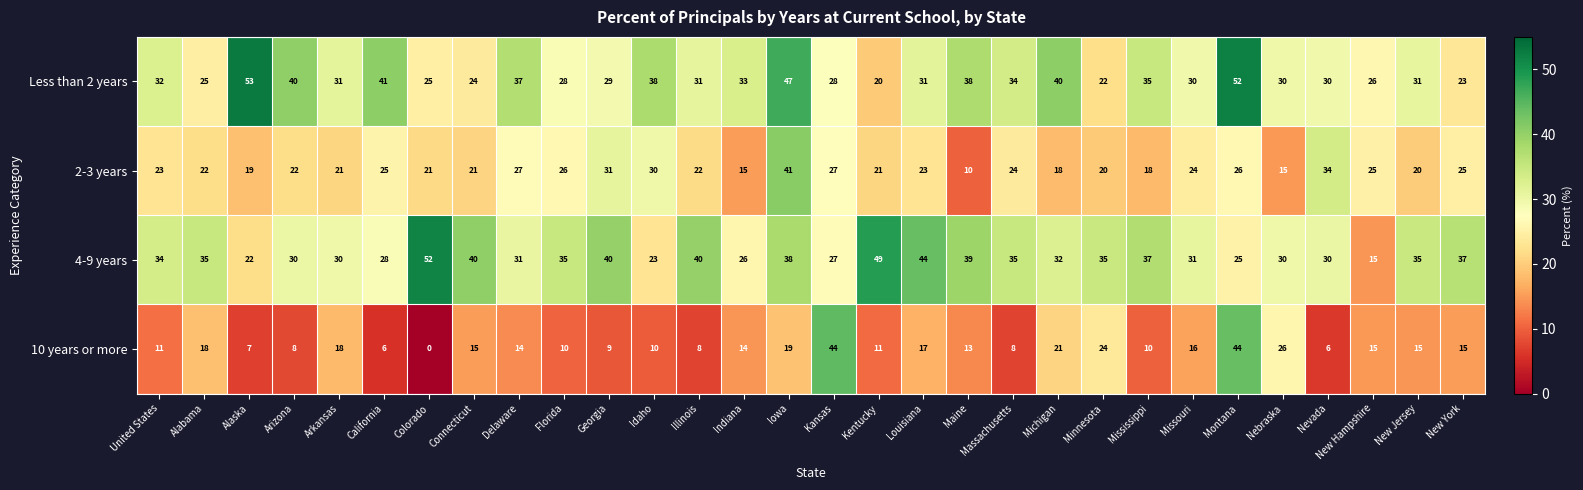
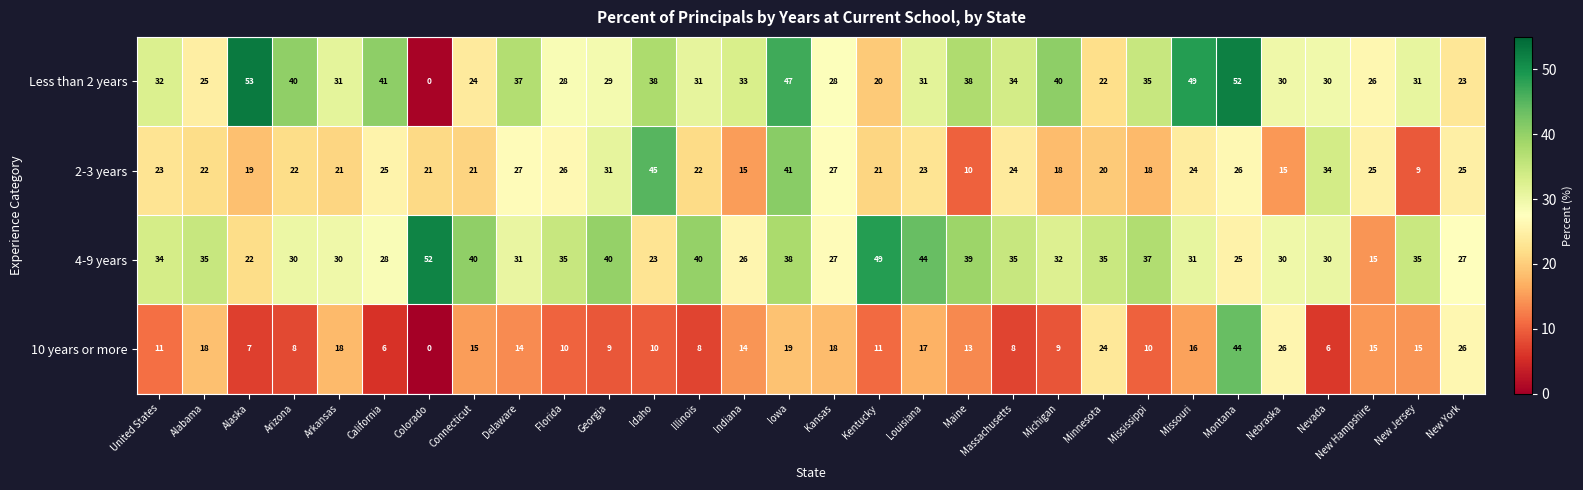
  {
    "Less than 2 years": {
      "United States": 32,
      "Alabama": 25,
      "Alaska": 53,
      "Arizona": 40,
      "Arkansas": 31,
      "California": 41,
-     "Colorado": 25,
+     "Colorado": 0,
      "Connecticut": 24,
      "Delaware": 37,
      "Florida": 28,
      "Georgia": 29,
      "Idaho": 38,
      "Illinois": 31,
      "Indiana": 33,
      "Iowa": 47,
      "Kansas": 28,
      "Kentucky": 20,
      "Louisiana": 31,
      "Maine": 38,
      "Massachusetts": 34,
      "Michigan": 40,
      "Minnesota": 22,
      "Mississippi": 35,
-     "Missouri": 30,
+     "Missouri": 49,
      "Montana": 52,
      "Nebraska": 30,
      "Nevada": 30,
      "New Hampshire": 26,
      "New Jersey": 31,
      "New York": 23
    },
    "2-3 years": {
      "United States": 23,
      "Alabama": 22,
      "Alaska": 19,
      "Arizona": 22,
      "Arkansas": 21,
      "California": 25,
      "Colorado": 21,
      "Connecticut": 21,
      "Delaware": 27,
      "Florida": 26,
      "Georgia": 31,
-     "Idaho": 30,
+     "Idaho": 45,
      "Illinois": 22,
      "Indiana": 15,
      "Iowa": 41,
      "Kansas": 27,
      "Kentucky": 21,
      "Louisiana": 23,
      "Maine": 10,
      "Massachusetts": 24,
      "Michigan": 18,
      "Minnesota": 20,
      "Mississippi": 18,
      "Missouri": 24,
      "Montana": 26,
      "Nebraska": 15,
      "Nevada": 34,
      "New Hampshire": 25,
-     "New Jersey": 20,
+     "New Jersey": 9,
      "New York": 25
    },
    "4-9 years": {
      "United States": 34,
      "Alabama": 35,
      "Alaska": 22,
      "Arizona": 30,
      "Arkansas": 30,
      "California": 28,
      "Colorado": 52,
      "Connecticut": 40,
      "Delaware": 31,
      "Florida": 35,
      "Georgia": 40,
      "Idaho": 23,
      "Illinois": 40,
      "Indiana": 26,
      "Iowa": 38,
      "Kansas": 27,
      "Kentucky": 49,
      "Louisiana": 44,
      "Maine": 39,
      "Massachusetts": 35,
      "Michigan": 32,
      "Minnesota": 35,
      "Mississippi": 37,
      "Missouri": 31,
      "Montana": 25,
      "Nebraska": 30,
      "Nevada": 30,
      "New Hampshire": 15,
      "New Jersey": 35,
-     "New York": 37
+     "New York": 27
    },
    "10 years or more": {
      "United States": 11,
      "Alabama": 18,
      "Alaska": 7,
      "Arizona": 8,
      "Arkansas": 18,
      "California": 6,
      "Colorado": 0,
      "Connecticut": 15,
      "Delaware": 14,
      "Florida": 10,
      "Georgia": 9,
      "Idaho": 10,
      "Illinois": 8,
      "Indiana": 14,
      "Iowa": 19,
-     "Kansas": 44,
+     "Kansas": 18,
      "Kentucky": 11,
      "Louisiana": 17,
      "Maine": 13,
      "Massachusetts": 8,
-     "Michigan": 21,
+     "Michigan": 9,
      "Minnesota": 24,
      "Mississippi": 10,
      "Missouri": 16,
      "Montana": 44,
      "Nebraska": 26,
      "Nevada": 6,
      "New Hampshire": 15,
      "New Jersey": 15,
-     "New York": 15
+     "New York": 26
    }
  }
